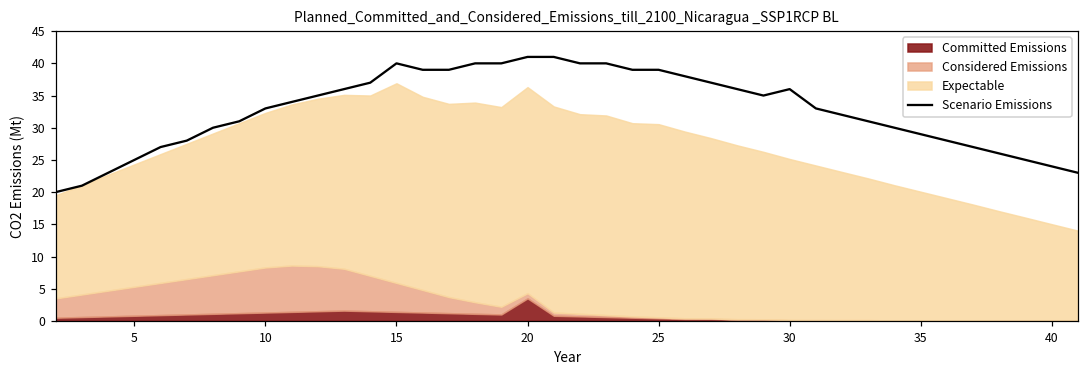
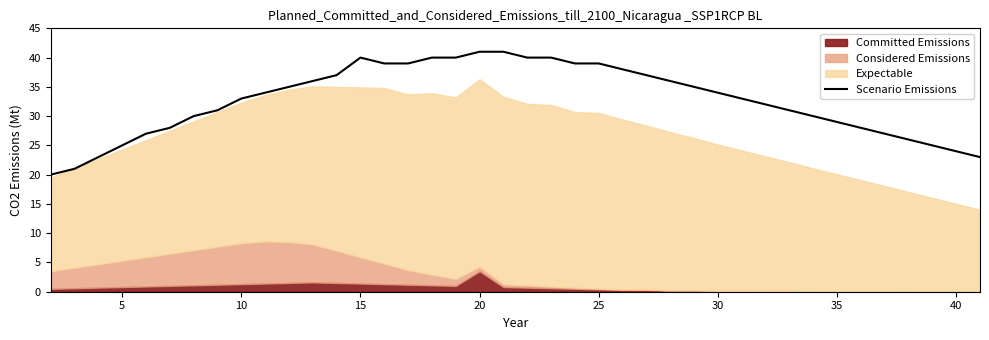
  {
    "Scenario Emissions": {
      "5": 25,
      "10": 33,
      "15": 40,
      "20": 41,
      "25": 39,
-     "30": 36,
+     "30": 34,
      "35": 29,
      "40": 24
    },
    "Committed Emissions": {
      "5": 1,
      "10": 1,
      "15": 1,
      "20": 4
    },
    "Considered Emissions": {
      "5": 5,
      "10": 7,
      "15": 5,
      "20": 1
    },
    "Expectable": {
      "5": 19,
      "10": 24,
-     "15": 31,
+     "15": 29,
      "20": 32,
      "25": 30,
      "30": 25,
      "35": 20,
      "40": 15
    }
  }
